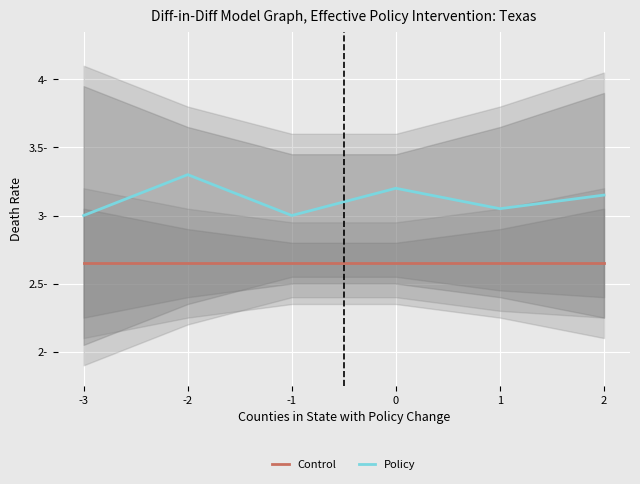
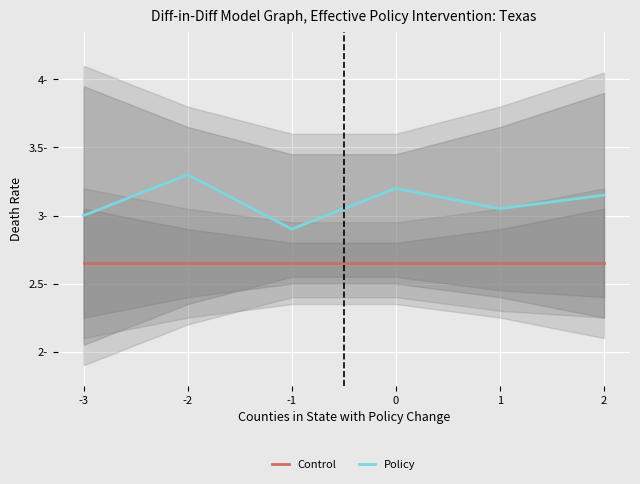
  {
    "Control": {
      "-3": "2.65-",
      "-2": "2.65-",
      "-1": "2.65-",
      "0": "2.65-",
      "1": "2.65-",
      "2": "2.65-"
    },
    "Policy": {
      "-3": "3.0-",
      "-2": "3.3-",
-     "-1": "3.0-",
+     "-1": "2.9-",
      "0": "3.2-",
      "2": "3.15-"
    }
  }
